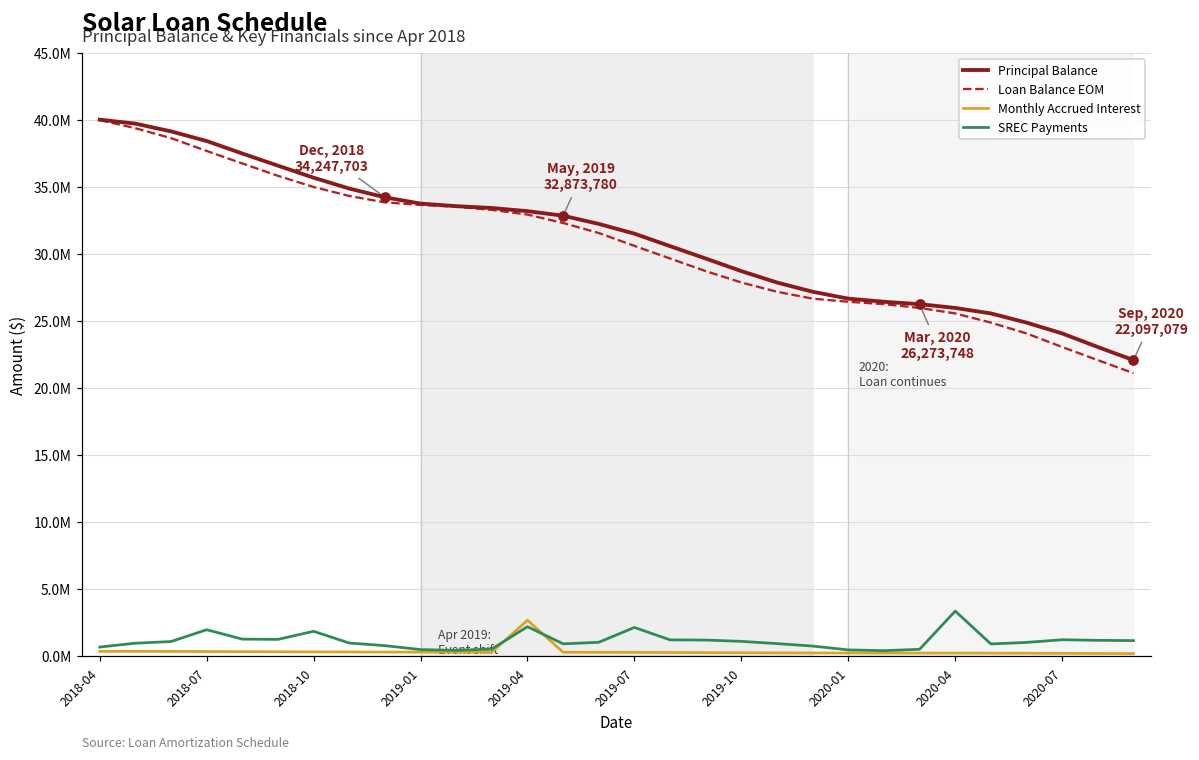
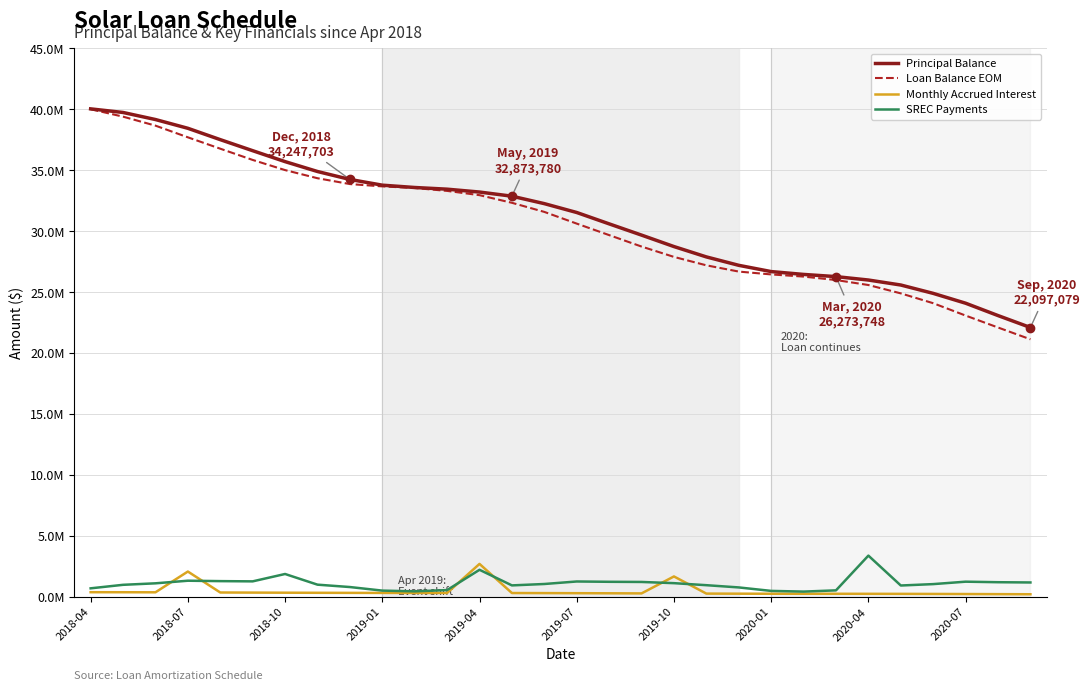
  {
    "Monthly Accrued Interest": {
      "2018-04": 400000,
-     "2018-07": 400000,
+     "2018-07": 2100000,
      "2018-10": 300000,
      "2019-04": 2700000,
      "2019-07": 300000,
-     "2019-10": 300000,
+     "2019-10": 1700000,
      "2020-01": 200000,
      "2020-04": 200000,
      "2020-07": 200000
    },
    "SREC Payments": {
      "2018-04": 700000,
-     "2018-07": 2000000,
+     "2018-07": 1300000,
      "2018-10": 1900000,
      "2019-04": 2200000,
-     "2019-07": 2200000,
+     "2019-07": 1300000,
      "2019-10": 1100000,
      "2020-01": 500000,
      "2020-04": 3400000,
      "2020-07": 1200000
    }
  }
